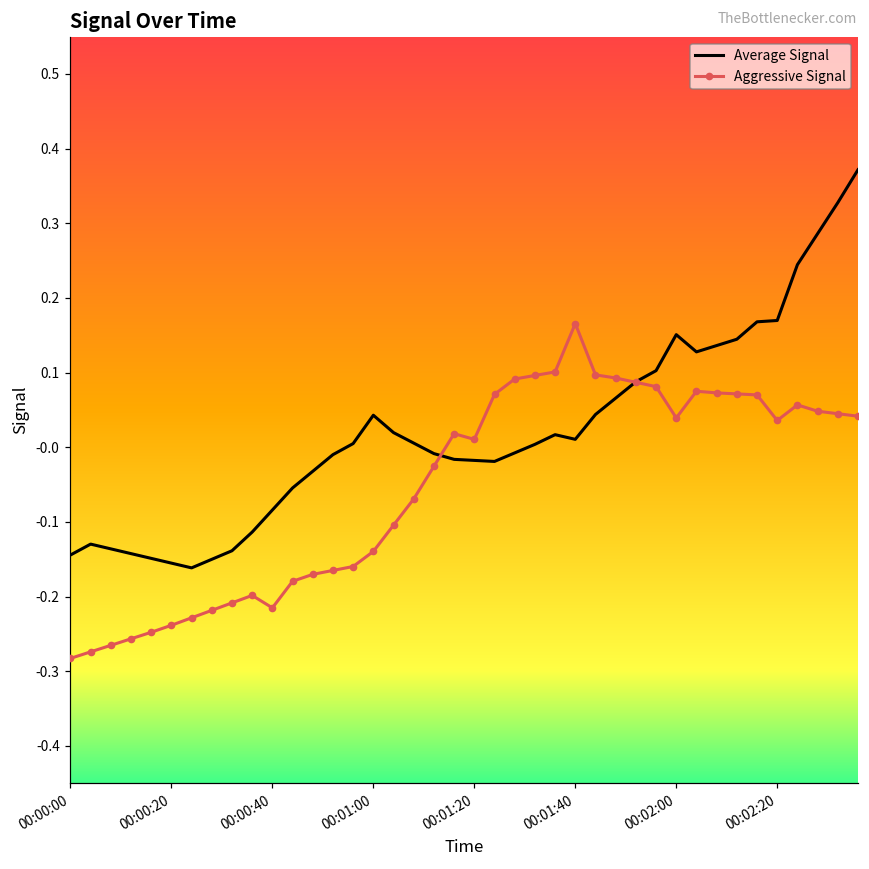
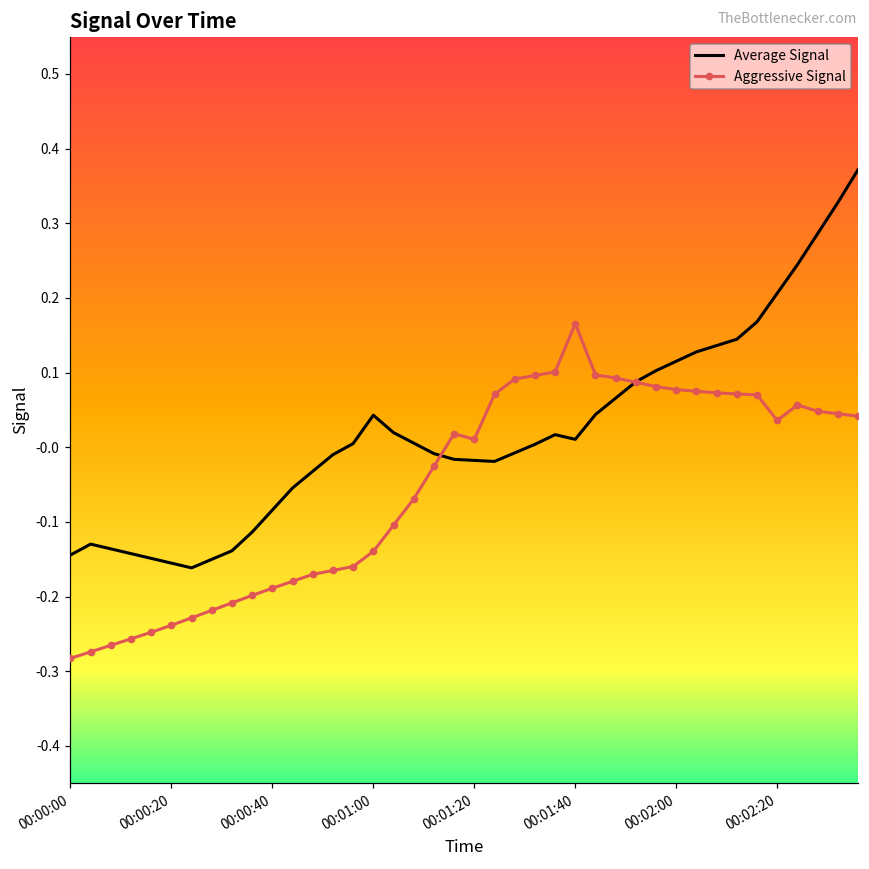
  {
    "Average Signal": {
      "00:00:00": -0.14,
      "00:00:20": -0.16,
      "00:00:40": -0.08,
      "00:01:00": 0.04,
      "00:01:20": -0.02,
      "00:01:40": 0.01,
-     "00:02:00": 0.15,
-     "00:02:20": 0.17
+     "00:02:00": 0.12,
+     "00:02:20": 0.21
    },
    "Aggressive Signal": {
      "00:00:00": -0.28,
      "00:00:20": -0.24,
-     "00:00:40": -0.22,
+     "00:00:40": -0.19,
      "00:01:00": -0.14,
      "00:01:20": 0.01,
      "00:01:40": 0.17,
-     "00:02:00": 0.04,
+     "00:02:00": 0.08,
      "00:02:20": 0.04
    }
  }
